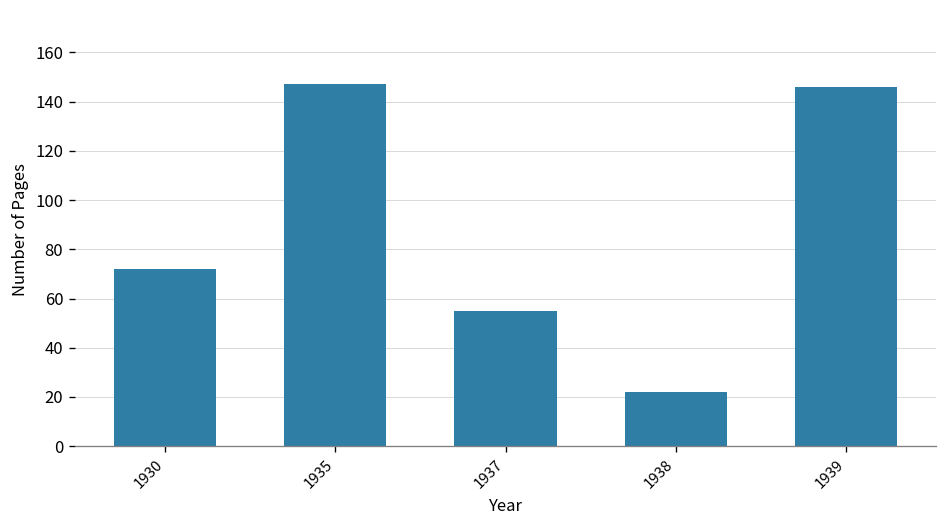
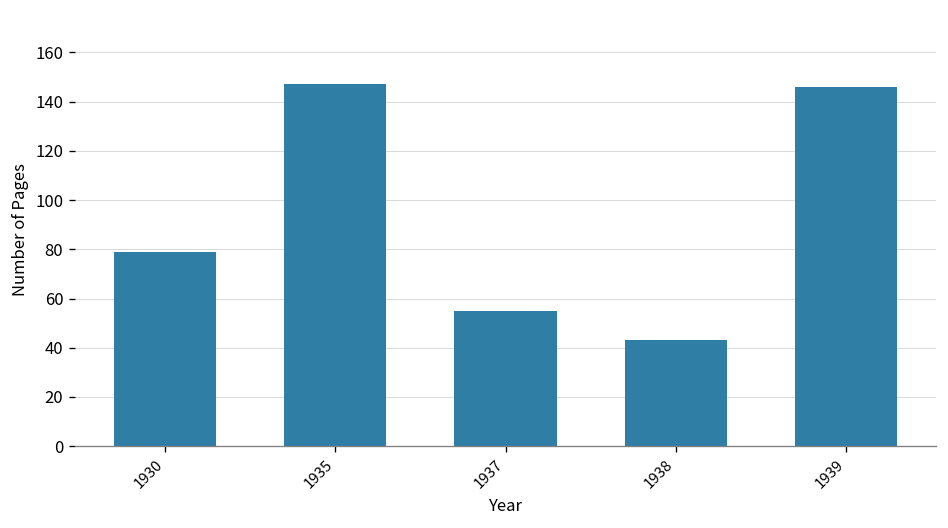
  {
-   "1930": 72,
+   "1930": 79,
    "1935": 147,
    "1937": 55,
-   "1938": 22,
+   "1938": 43,
    "1939": 146
  }
